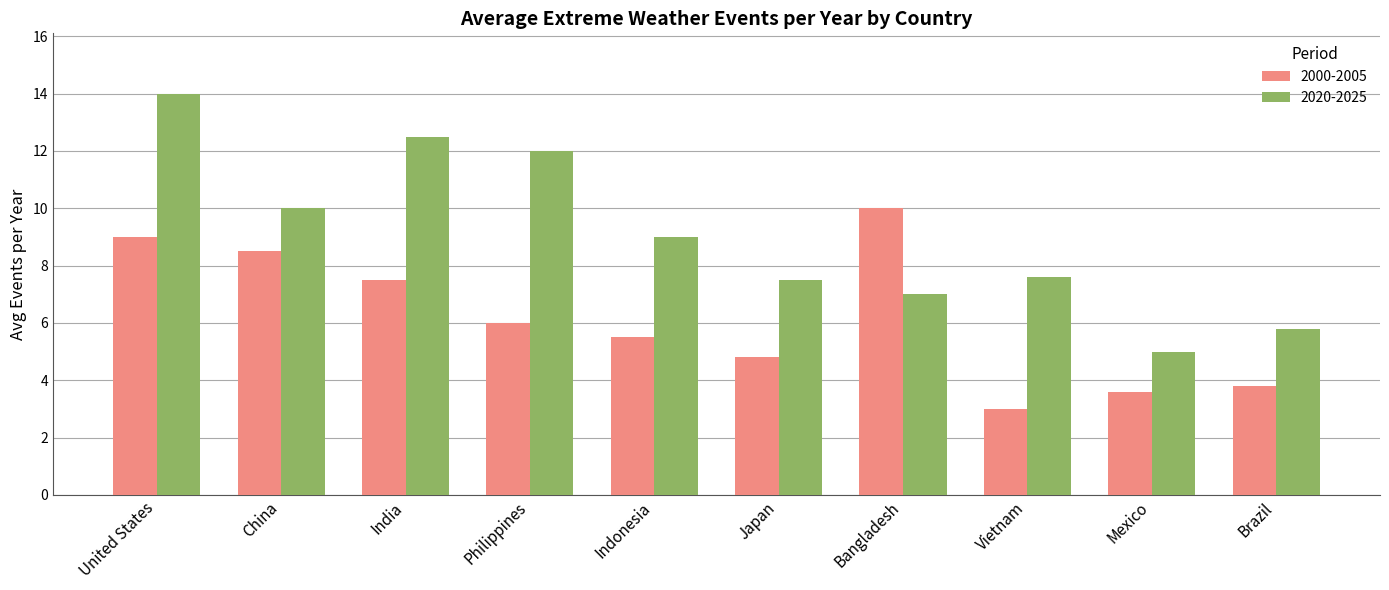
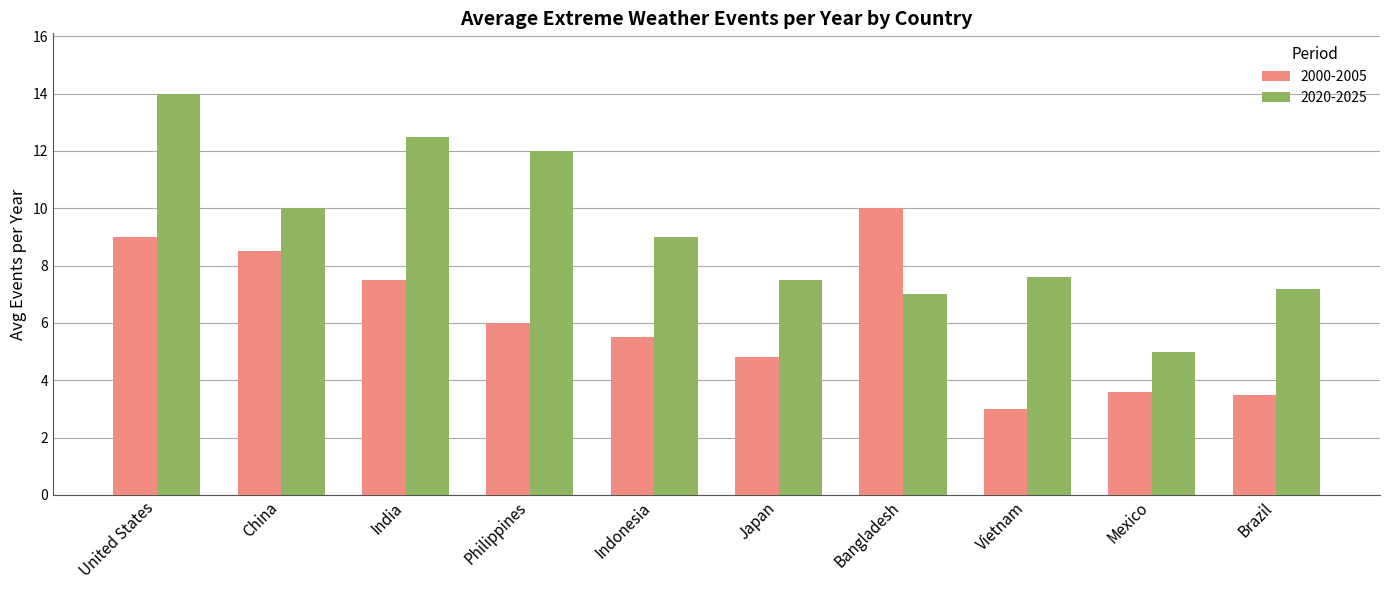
  {
    "2000-2005": {
      "United States": 9.0,
      "China": 8.5,
      "India": 7.5,
      "Philippines": 6.0,
      "Indonesia": 5.5,
      "Japan": 4.8,
      "Bangladesh": 10.0,
      "Vietnam": 3.0,
      "Mexico": 3.6,
-     "Brazil": 3.8
+     "Brazil": 3.5
    },
    "2020-2025": {
      "United States": 14.0,
      "China": 10.0,
      "India": 12.5,
      "Philippines": 12.0,
      "Indonesia": 9.0,
      "Japan": 7.5,
      "Bangladesh": 7.0,
      "Vietnam": 7.6,
      "Mexico": 5.0,
-     "Brazil": 5.8
+     "Brazil": 7.2
    }
  }
